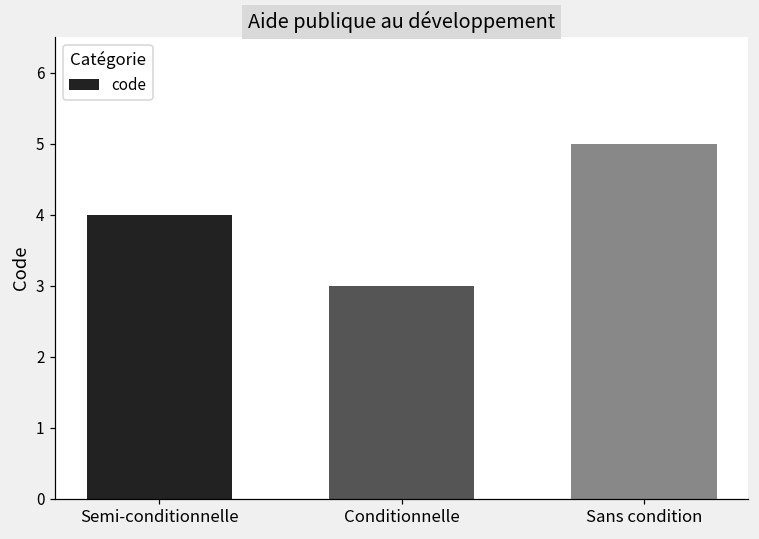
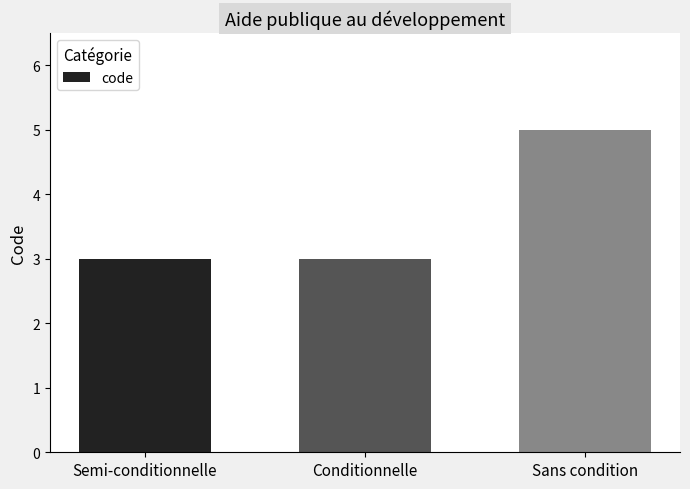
  {
-   "Semi-conditionnelle": 4,
+   "Semi-conditionnelle": 3,
    "Conditionnelle": 3,
    "Sans condition": 5
  }
